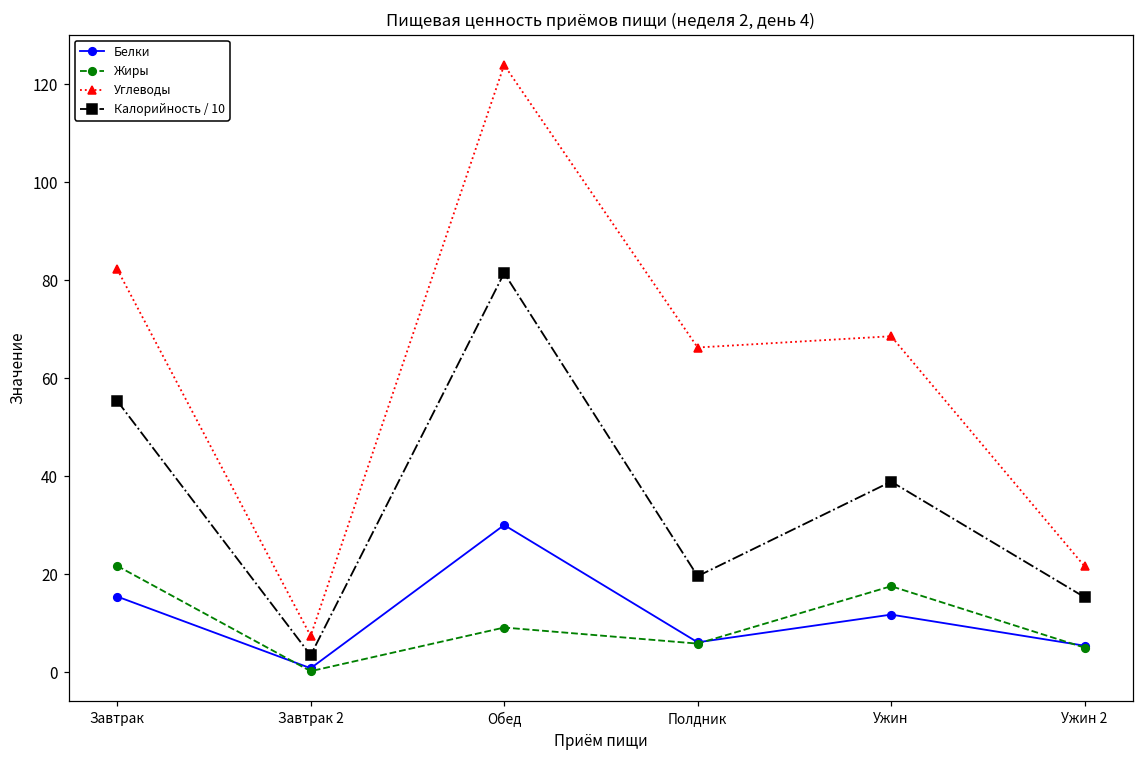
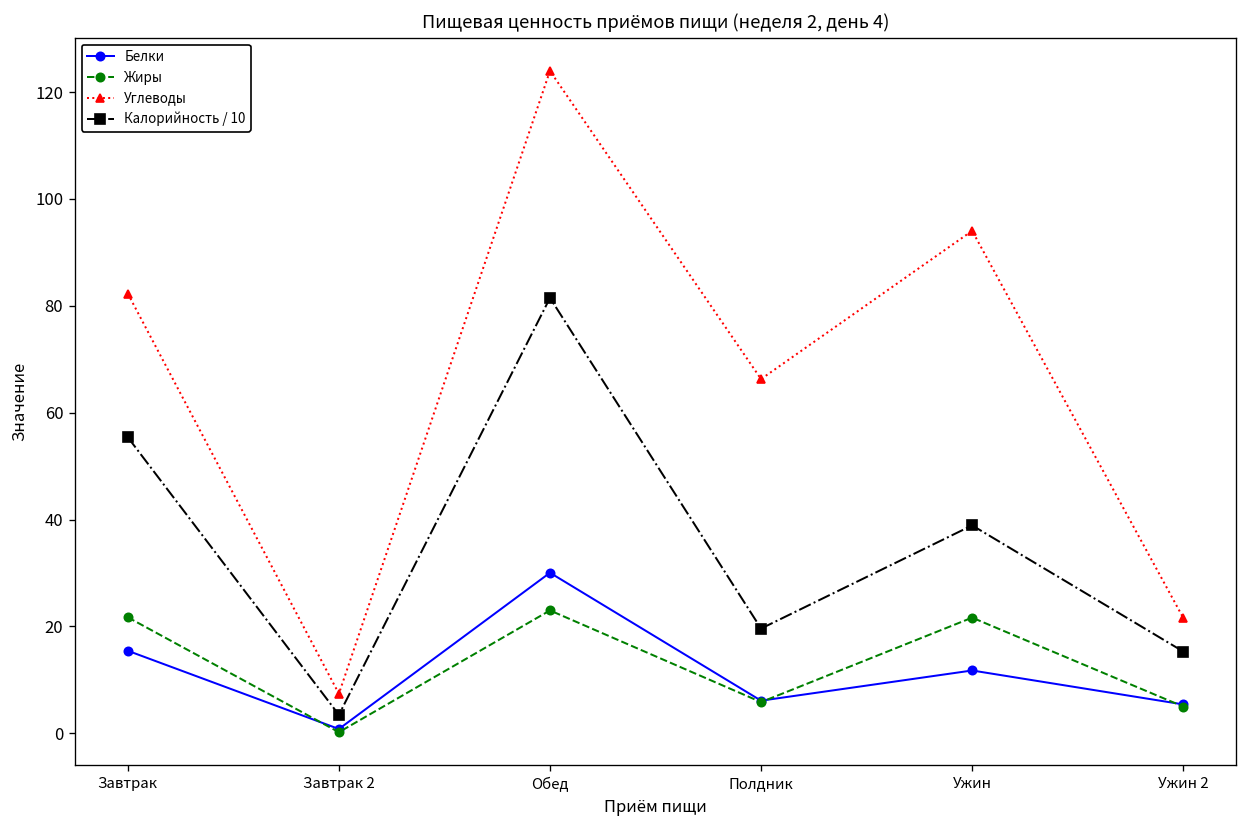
  {
    "Белки": {
      "Завтрак": 15,
      "Завтрак 2": 1,
      "Обед": 30,
      "Ужин": 12
    },
    "Жиры": {
      "Завтрак": 22,
      "Завтрак 2": 0,
-     "Обед": 9,
-     "Ужин": 18
+     "Обед": 23,
+     "Ужин": 22
    },
    "Углеводы": {
      "Завтрак": 82,
      "Завтрак 2": 7,
      "Обед": 124,
      "Полдник": 66,
-     "Ужин": 69,
+     "Ужин": 94,
      "Ужин 2": 22
    },
    "Калорийность / 10": {
      "Завтрак": 55,
      "Завтрак 2": 3,
      "Обед": 81,
      "Полдник": 20,
      "Ужин": 39,
      "Ужин 2": 15
    }
  }
